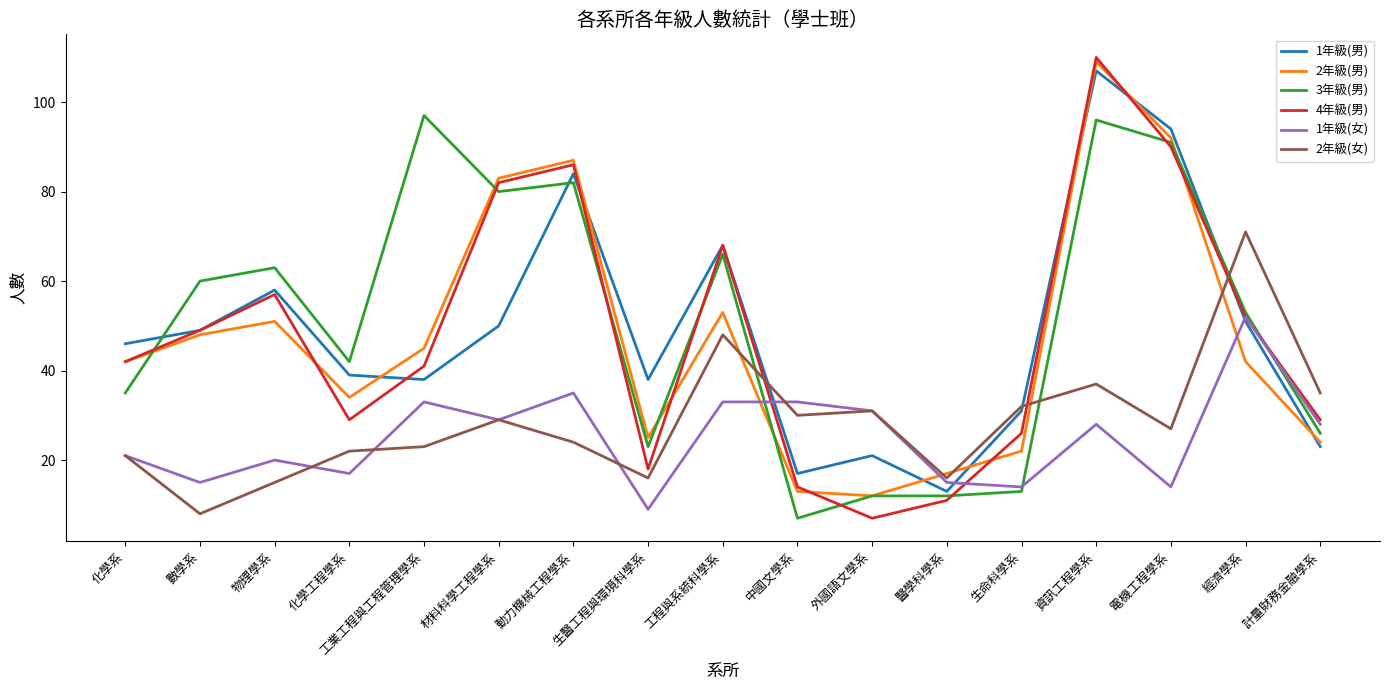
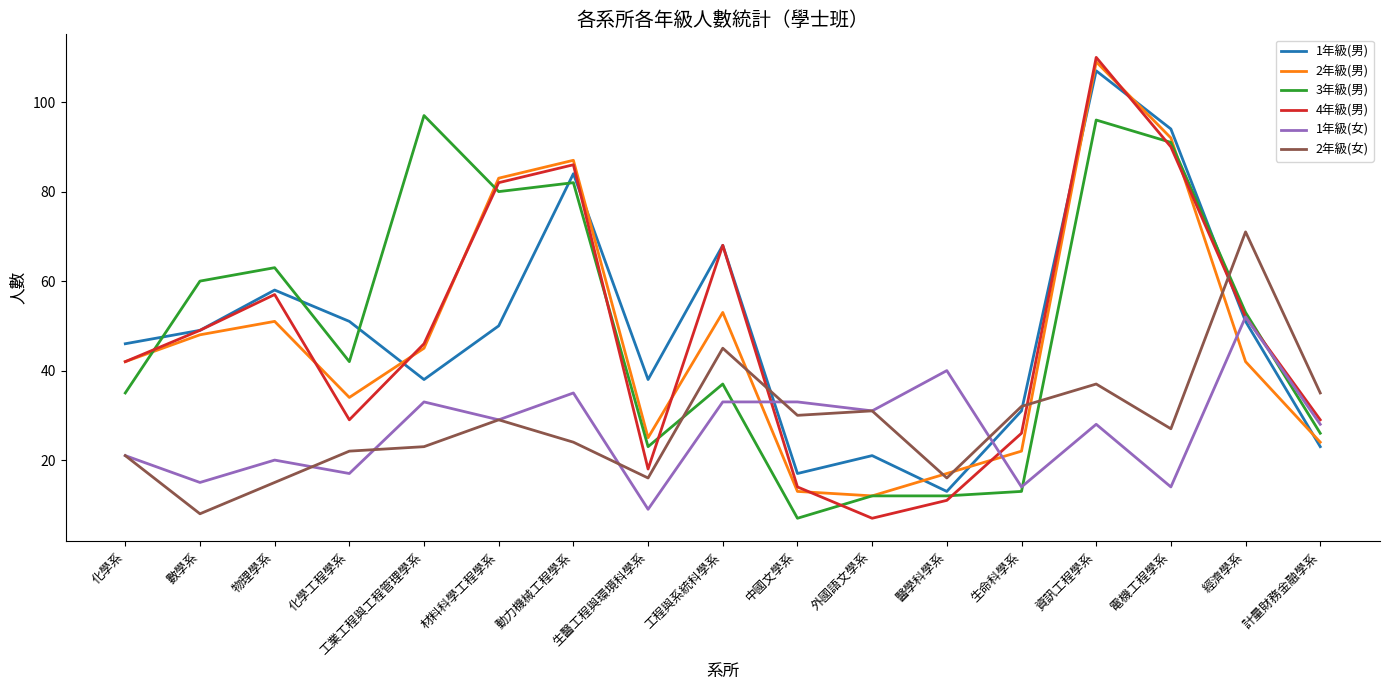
  {
    "1年級(男)": {
      "化學系": 46,
      "物理學系": 58,
-     "化學工程學系": 39,
+     "化學工程學系": 51,
      "工業工程與工程管理學系": 38,
      "材料科學工程學系": 50,
      "動力機械工程學系": 84,
      "生醫工程與環境科學系": 38,
      "中國文學系": 17,
      "外國語文學系": 21,
      "醫學科學系": 13,
      "生命科學系": 31,
      "資訊工程學系": 107,
      "電機工程學系": 94,
      "經濟學系": 51,
      "計量財務金融學系": 23
    },
    "2年級(男)": {
      "數學系": 48,
      "物理學系": 51,
      "化學工程學系": 34,
      "工業工程與工程管理學系": 45,
      "材料科學工程學系": 83,
      "動力機械工程學系": 87,
      "生醫工程與環境科學系": 25,
      "工程與系統科學系": 53,
      "中國文學系": 13,
      "醫學科學系": 17,
      "生命科學系": 22,
      "資訊工程學系": 109,
      "電機工程學系": 92,
      "經濟學系": 42,
      "計量財務金融學系": 24
    },
    "3年級(男)": {
      "化學系": 35,
      "數學系": 60,
      "物理學系": 63,
      "化學工程學系": 42,
      "工業工程與工程管理學系": 97,
      "材料科學工程學系": 80,
      "動力機械工程學系": 82,
      "生醫工程與環境科學系": 23,
-     "工程與系統科學系": 66,
+     "工程與系統科學系": 37,
      "中國文學系": 7,
      "醫學科學系": 12,
      "生命科學系": 13,
      "資訊工程學系": 96,
      "電機工程學系": 91,
      "經濟學系": 53,
      "計量財務金融學系": 26
    },
    "4年級(男)": {
      "物理學系": 57,
      "化學工程學系": 29,
-     "工業工程與工程管理學系": 41,
+     "工業工程與工程管理學系": 46,
      "材料科學工程學系": 82,
      "動力機械工程學系": 86,
      "生醫工程與環境科學系": 18,
      "中國文學系": 14,
      "外國語文學系": 7,
      "醫學科學系": 11,
      "生命科學系": 26,
      "資訊工程學系": 110,
      "電機工程學系": 90,
      "計量財務金融學系": 29
    },
    "1年級(女)": {
      "數學系": 15,
      "物理學系": 20,
      "化學工程學系": 17,
      "工業工程與工程管理學系": 33,
      "動力機械工程學系": 35,
      "生醫工程與環境科學系": 9,
      "工程與系統科學系": 33,
      "中國文學系": 33,
-     "醫學科學系": 15,
+     "醫學科學系": 40,
      "生命科學系": 14,
      "資訊工程學系": 28,
      "電機工程學系": 14,
      "計量財務金融學系": 28
    },
    "2年級(女)": {
      "數學系": 8,
      "物理學系": 15,
      "化學工程學系": 22,
      "工業工程與工程管理學系": 23,
      "動力機械工程學系": 24,
      "生醫工程與環境科學系": 16,
-     "工程與系統科學系": 48,
+     "工程與系統科學系": 45,
      "中國文學系": 30,
      "醫學科學系": 16,
      "生命科學系": 32,
      "資訊工程學系": 37,
      "電機工程學系": 27,
      "經濟學系": 71,
      "計量財務金融學系": 35
    }
  }
